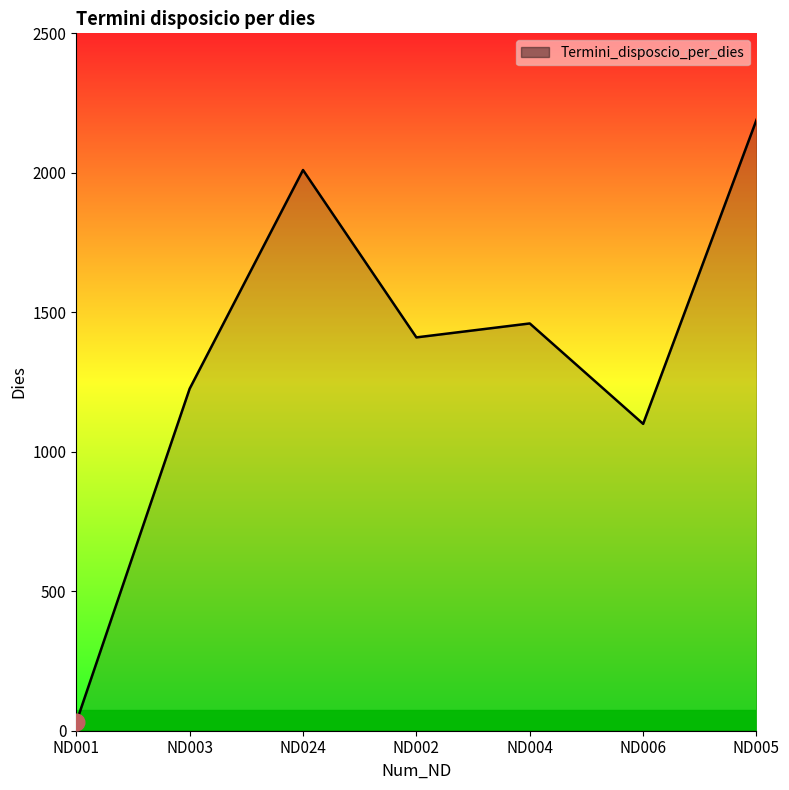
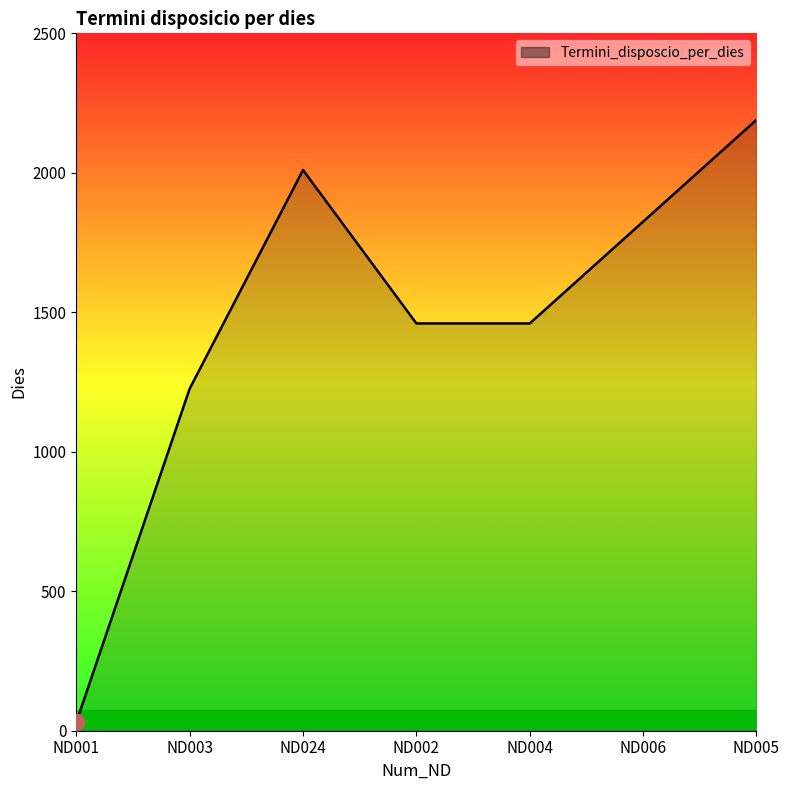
  {
    "Termini_disposcio_per_dies": {
      "ND003": 1230,
      "ND024": 2010,
-     "ND002": 1410,
+     "ND002": 1460,
      "ND004": 1460,
-     "ND006": 1100,
+     "ND006": 1830,
      "ND005": 2190
    }
  }
